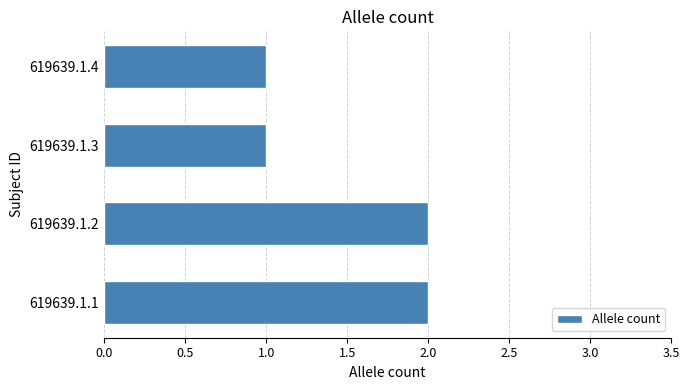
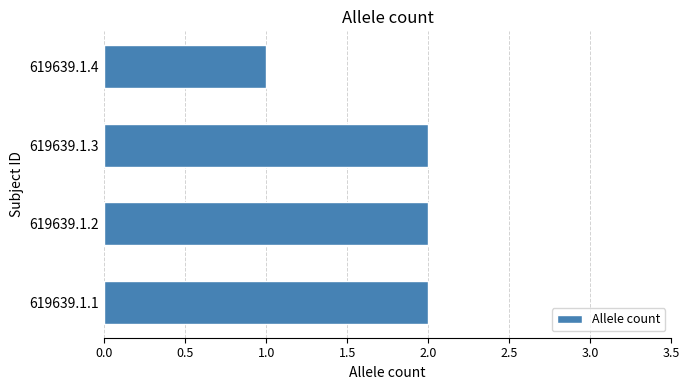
  {
    "619639.1.4": 1,
-   "619639.1.3": 1,
+   "619639.1.3": 2,
    "619639.1.2": 2,
    "619639.1.1": 2
  }
